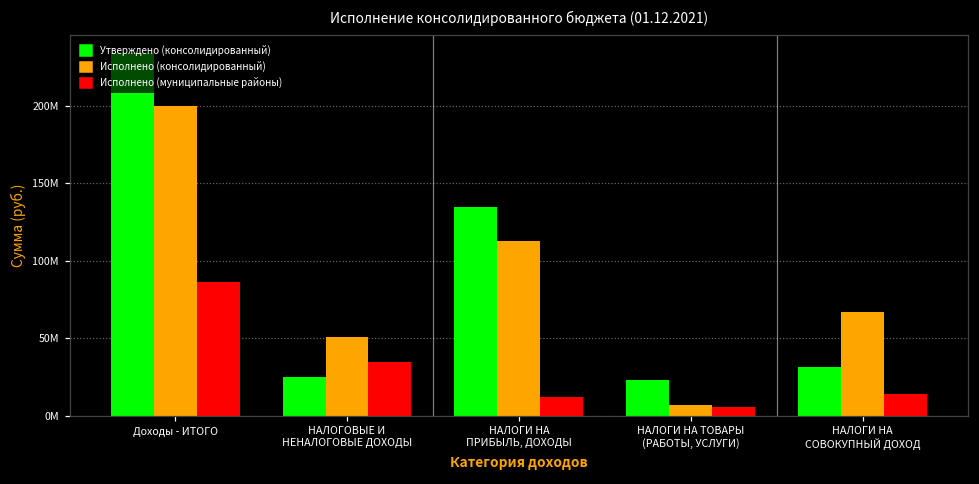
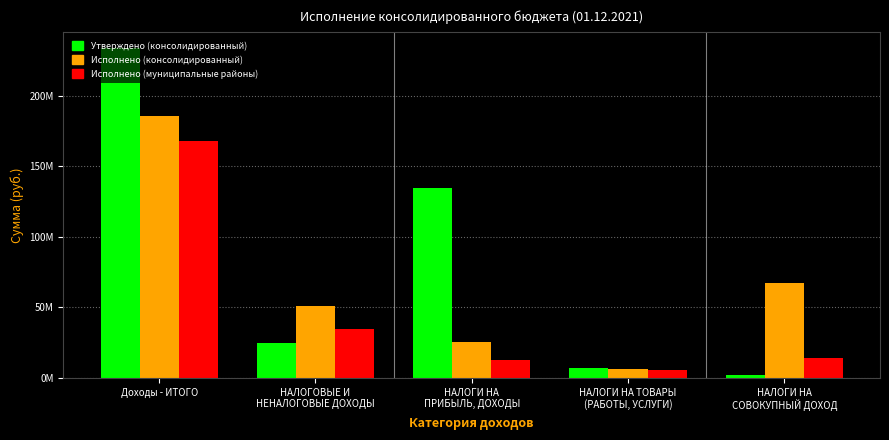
  {
    "Утверждено (консолидированный)": {
      "НАЛОГОВЫЕ И НЕНАЛОГОВЫЕ ДОХОДЫ": 25000000,
      "НАЛОГИ НА ПРИБЫЛЬ, ДОХОДЫ": 134000000,
-     "НАЛОГИ НА ТОВАРЫ (РАБОТЫ, УСЛУГИ)": 23000000,
-     "НАЛОГИ НА СОВОКУПНЫЙ ДОХОД": 31000000
+     "НАЛОГИ НА ТОВАРЫ (РАБОТЫ, УСЛУГИ)": 7000000,
+     "НАЛОГИ НА СОВОКУПНЫЙ ДОХОД": 2000000
    },
    "Исполнено (консолидированный)": {
-     "Доходы - ИТОГО": 200000000,
+     "Доходы - ИТОГО": 186000000,
      "НАЛОГОВЫЕ И НЕНАЛОГОВЫЕ ДОХОДЫ": 51000000,
-     "НАЛОГИ НА ПРИБЫЛЬ, ДОХОДЫ": 113000000,
+     "НАЛОГИ НА ПРИБЫЛЬ, ДОХОДЫ": 26000000,
      "НАЛОГИ НА ТОВАРЫ (РАБОТЫ, УСЛУГИ)": 7000000,
      "НАЛОГИ НА СОВОКУПНЫЙ ДОХОД": 67000000
    },
    "Исполнено (муниципальные районы)": {
-     "Доходы - ИТОГО": 86000000,
+     "Доходы - ИТОГО": 168000000,
      "НАЛОГОВЫЕ И НЕНАЛОГОВЫЕ ДОХОДЫ": 35000000,
      "НАЛОГИ НА ПРИБЫЛЬ, ДОХОДЫ": 12000000,
      "НАЛОГИ НА ТОВАРЫ (РАБОТЫ, УСЛУГИ)": 6000000,
      "НАЛОГИ НА СОВОКУПНЫЙ ДОХОД": 14000000
    }
  }
